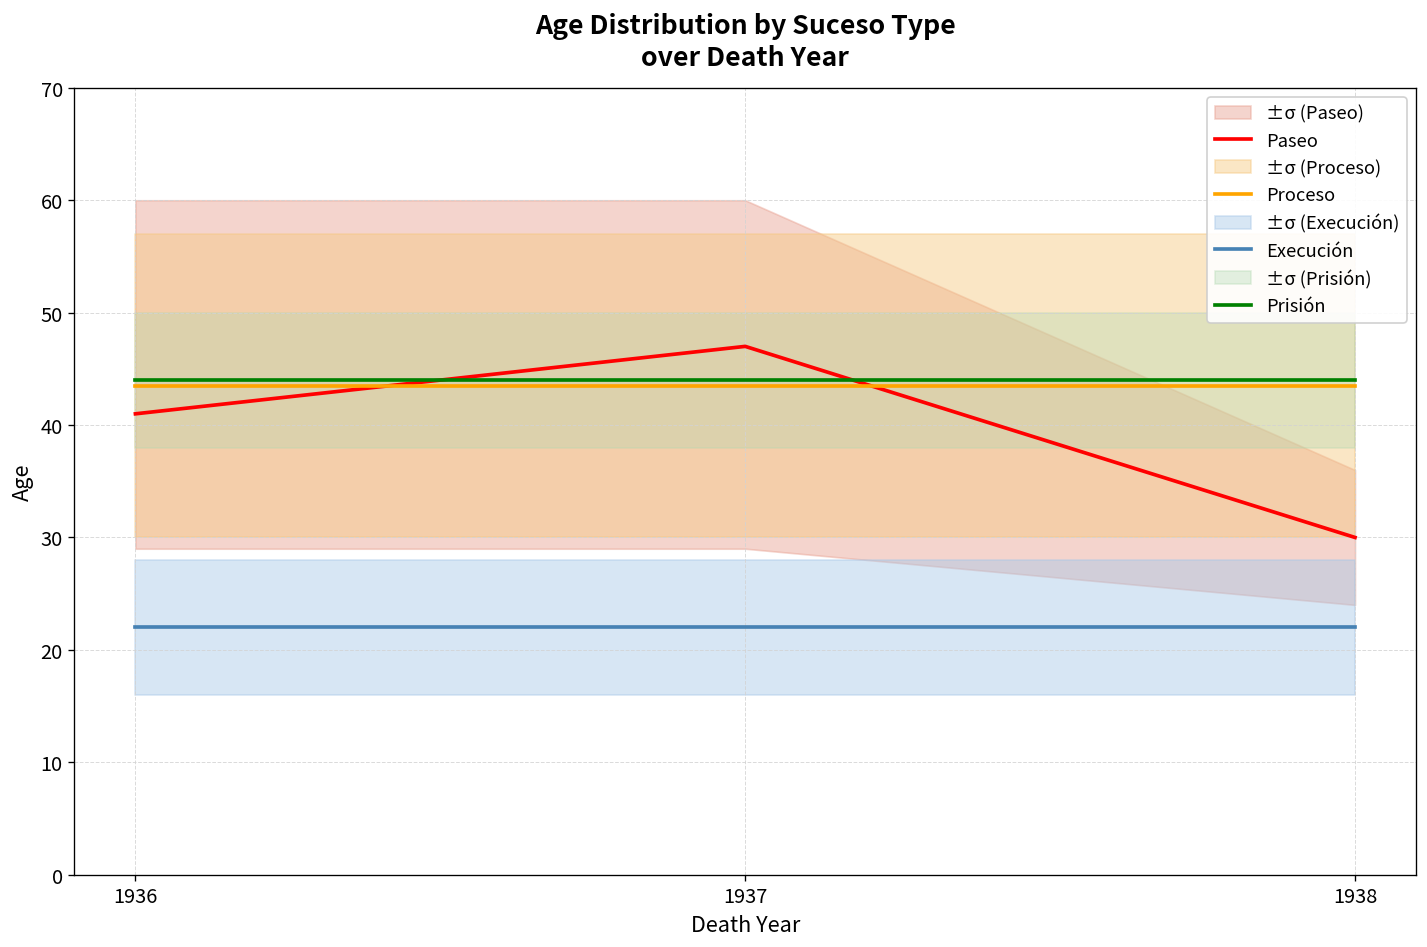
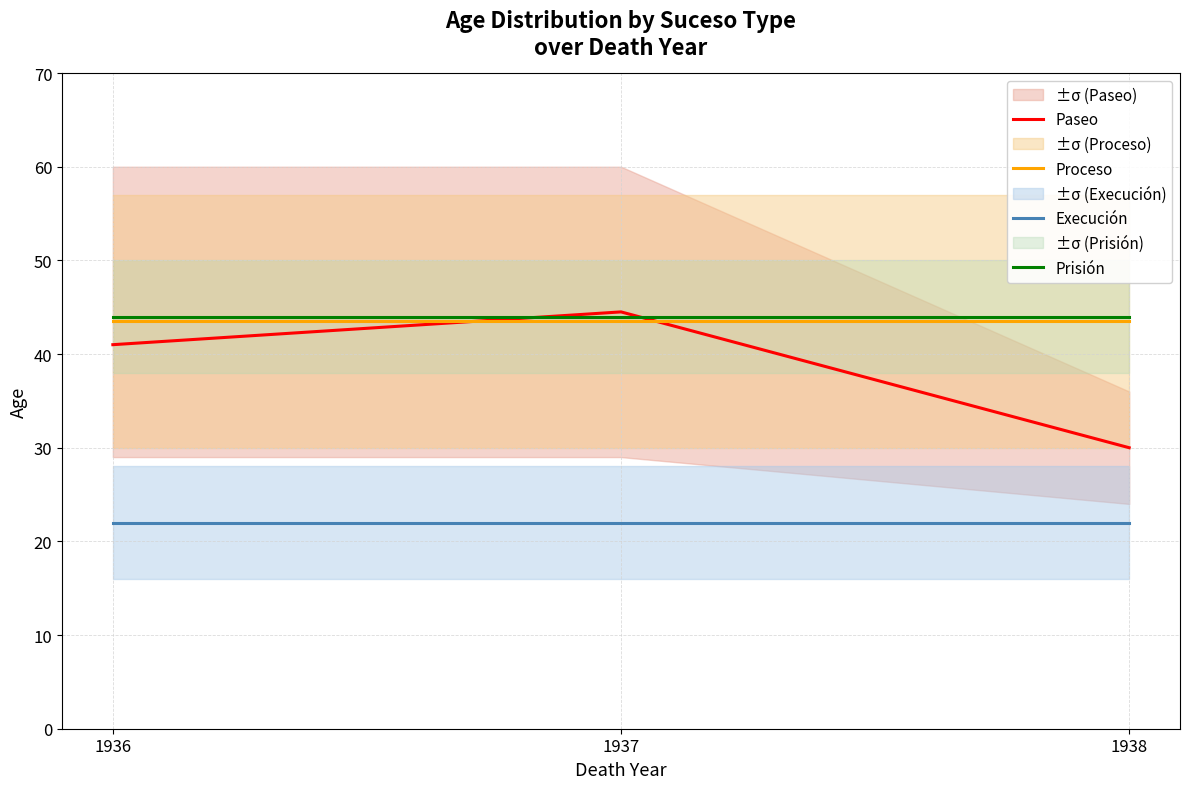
  {
    "Paseo": {
      "1936": 41,
-     "1937": 47,
+     "1937": 45,
      "1938": 30
    },
    "Proceso": {
      "1936": 44,
      "1937": 44,
      "1938": 44
    },
    "Execución": {
      "1936": 22,
      "1937": 22,
      "1938": 22
    },
    "Prisión": {
      "1936": 44,
      "1937": 44,
      "1938": 44
    }
  }
